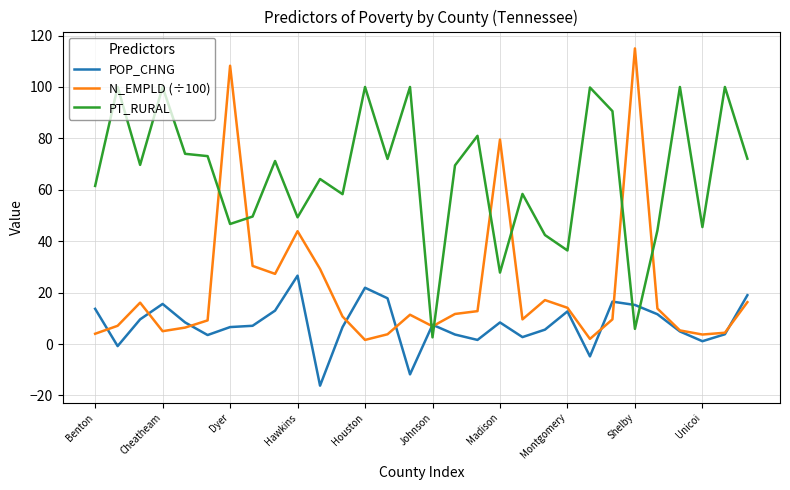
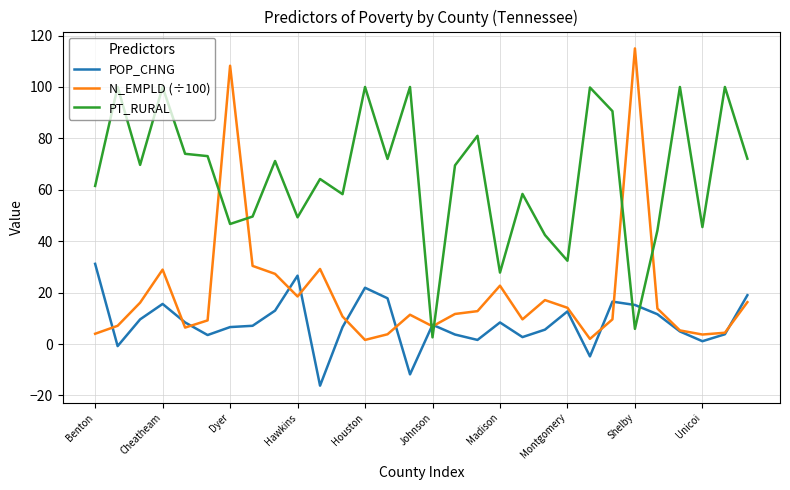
  {
    "POP_CHNG": {
-     "Benton": 14,
+     "Benton": 31,
      "Cheatheam": 16,
      "Dyer": 7,
      "Hawkins": 27,
      "Houston": 22,
      "Madison": 8,
      "Montgomery": 13,
      "Shelby": 15,
      "Unicoi": 1
    },
    "N_EMPLD (÷100)": {
      "Benton": 4,
-     "Cheatheam": 5,
+     "Cheatheam": 29,
      "Dyer": 108,
-     "Hawkins": 44,
+     "Hawkins": 19,
      "Houston": 2,
-     "Madison": 80,
+     "Madison": 23,
      "Montgomery": 14,
      "Shelby": 115,
      "Unicoi": 4
    },
    "PT_RURAL": {
      "Benton": 62,
      "Dyer": 47,
      "Hawkins": 49,
      "Houston": 100,
      "Johnson": 3,
      "Madison": 28,
-     "Montgomery": 36,
+     "Montgomery": 32,
      "Shelby": 6,
      "Unicoi": 46
    }
  }
